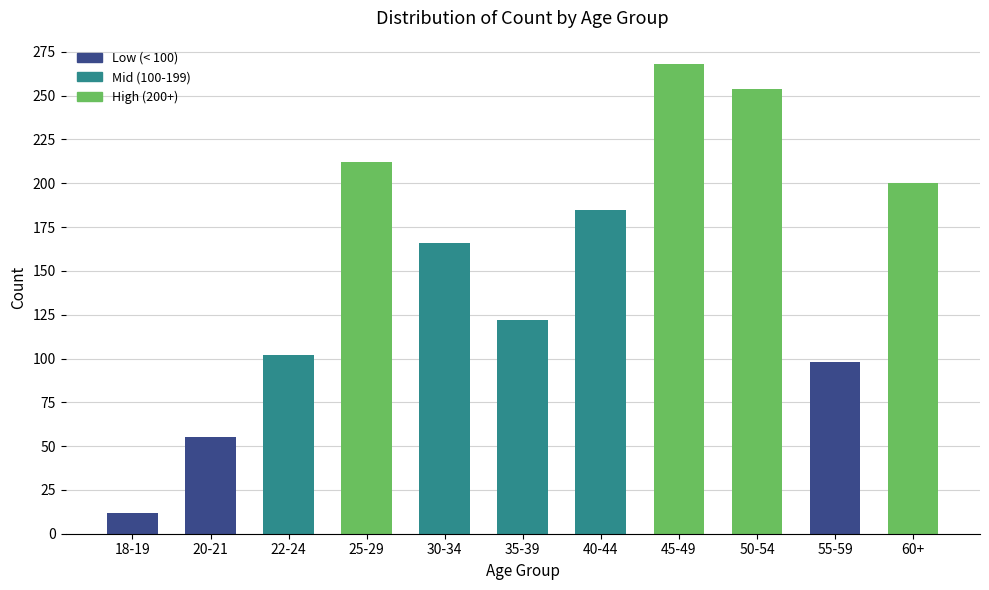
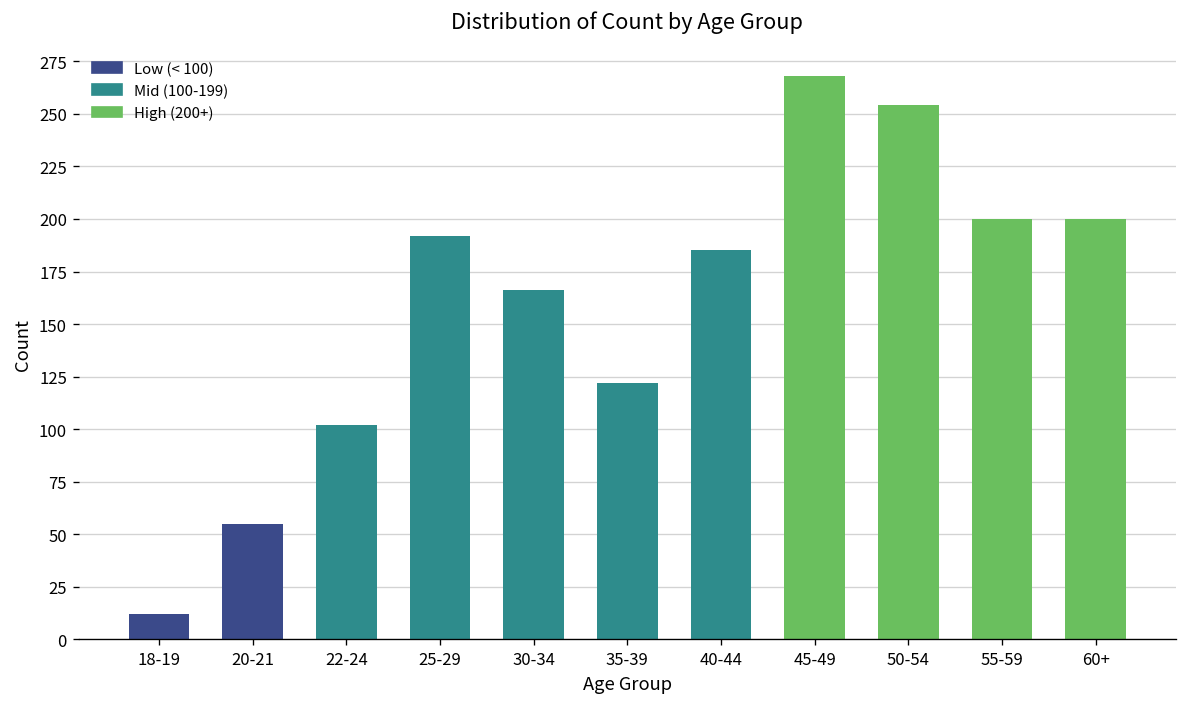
  {
    "18-19": 12,
    "20-21": 55,
    "22-24": 102,
-   "25-29": 212,
+   "25-29": 192,
    "30-34": 166,
    "35-39": 122,
    "40-44": 185,
    "45-49": 268,
    "50-54": 254,
-   "55-59": 98,
+   "55-59": 200,
    "60+": 200
  }
